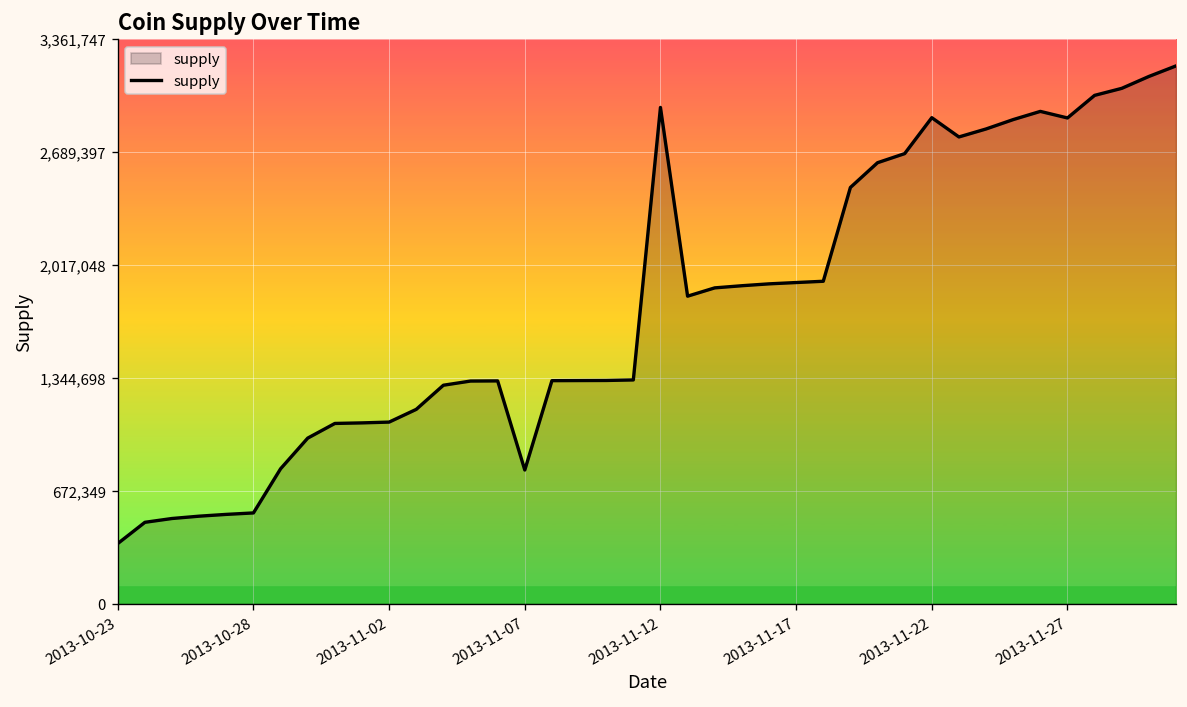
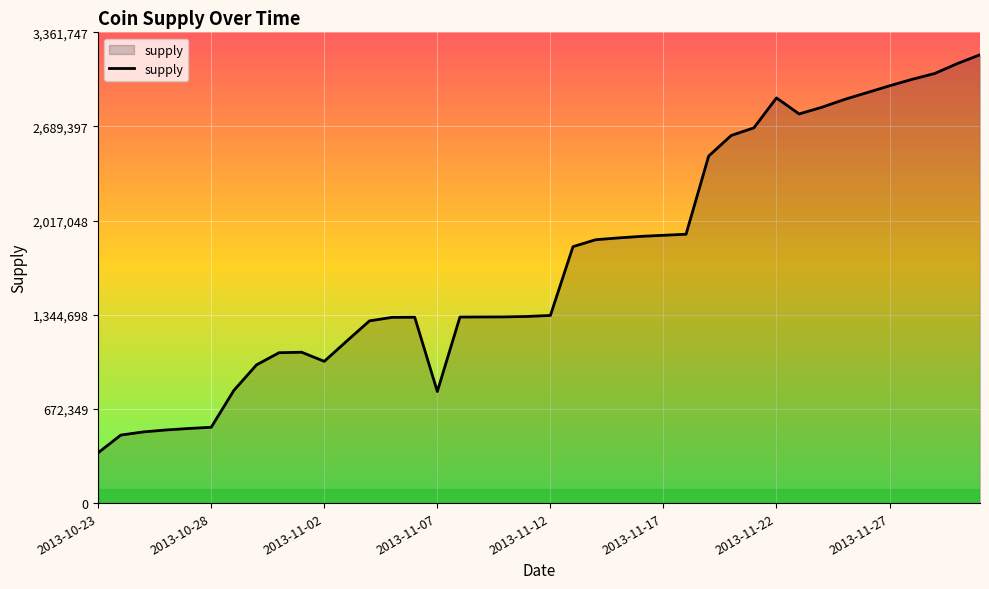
  {
    "2013-10-23": "360,000",
    "2013-10-28": "540,000",
-   "2013-11-02": "1,080,000",
+   "2013-11-02": "1,010,000",
    "2013-11-07": "800,000",
-   "2013-11-12": "2,950,000",
+   "2013-11-12": "1,340,000",
    "2013-11-17": "1,910,000",
    "2013-11-22": "2,890,000",
-   "2013-11-27": "2,890,000"
+   "2013-11-27": "2,980,000"
  }
